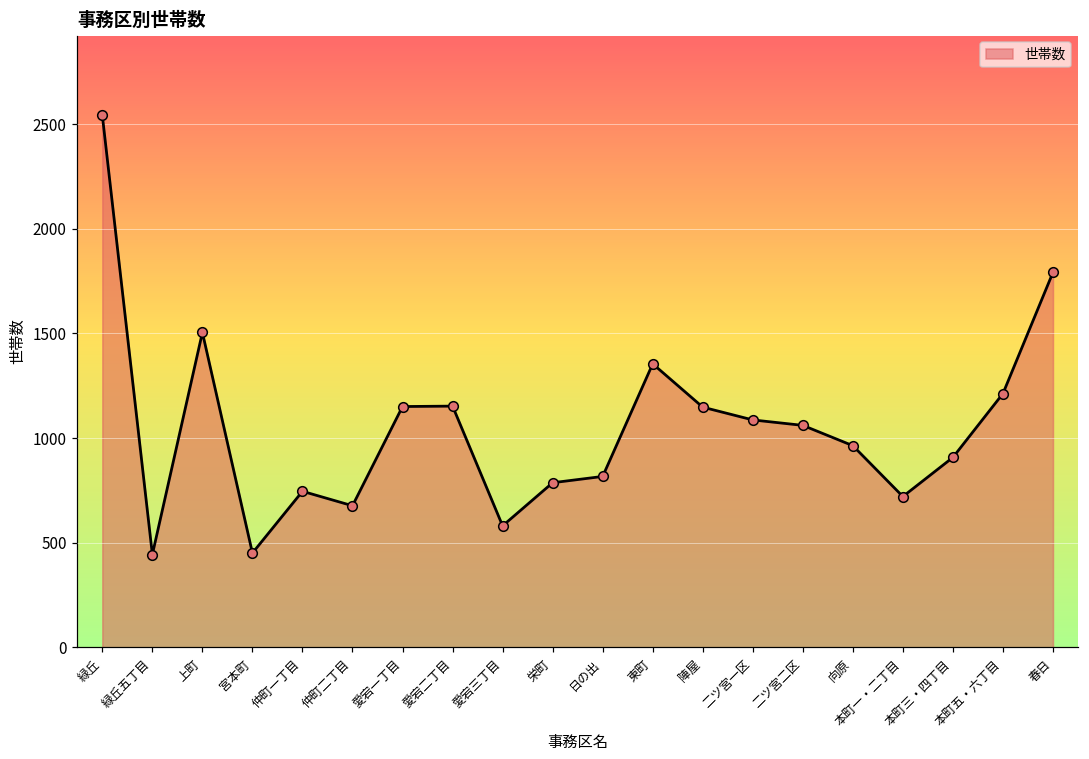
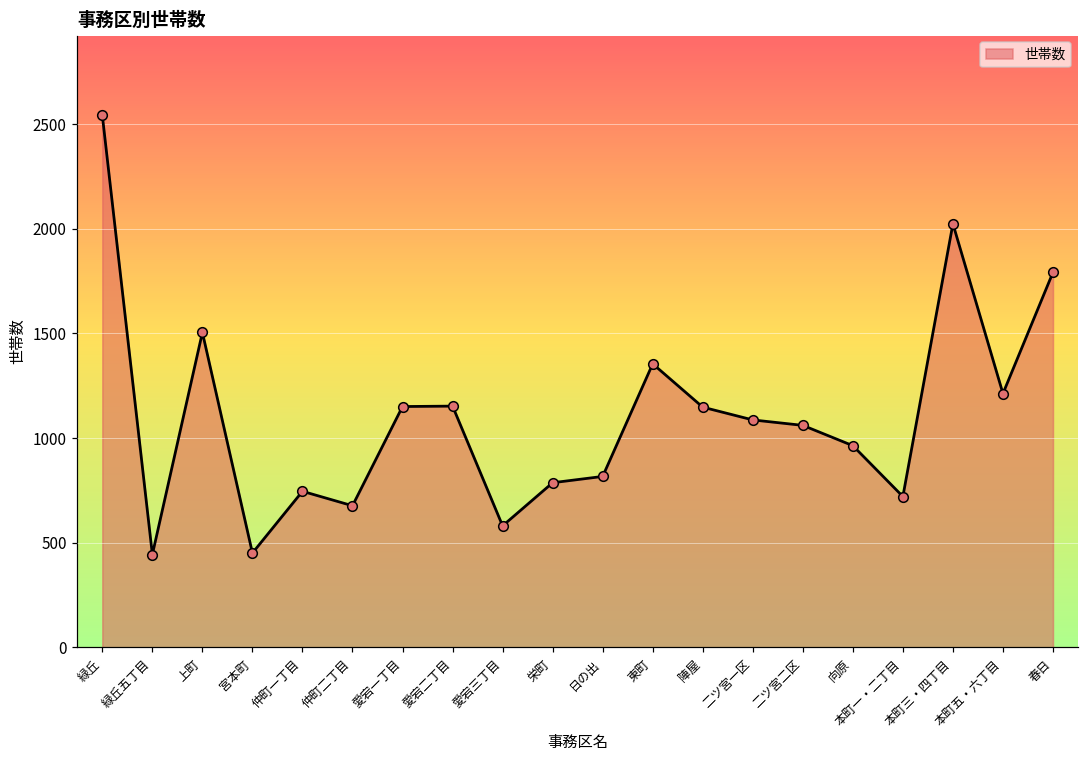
  {
    "緑丘": 2540,
    "緑丘五丁目": 440,
    "上町": 1510,
    "宮本町": 450,
    "仲町一丁目": 750,
    "仲町二丁目": 680,
    "愛宕一丁目": 1150,
    "愛宕二丁目": 1150,
    "愛宕三丁目": 580,
    "栄町": 790,
    "日の出": 820,
    "東町": 1360,
    "陣屋": 1150,
    "二ツ宮一区": 1090,
    "二ツ宮二区": 1060,
    "向原": 960,
    "本町一・二丁目": 720,
-   "本町三・四丁目": 910,
+   "本町三・四丁目": 2020,
    "本町五・六丁目": 1210,
    "春日": 1790
  }
